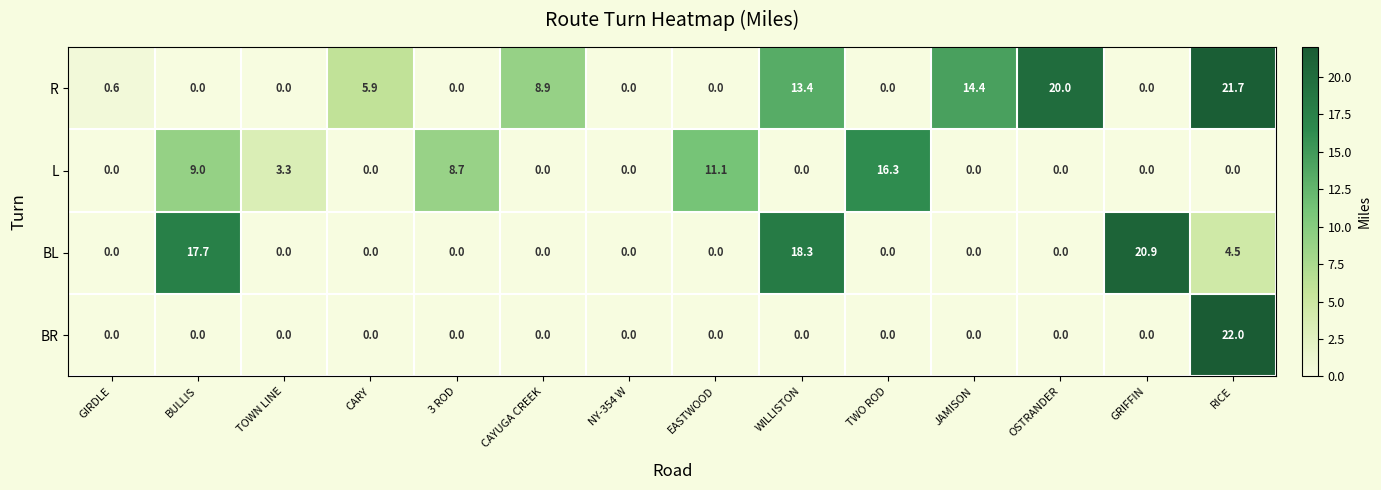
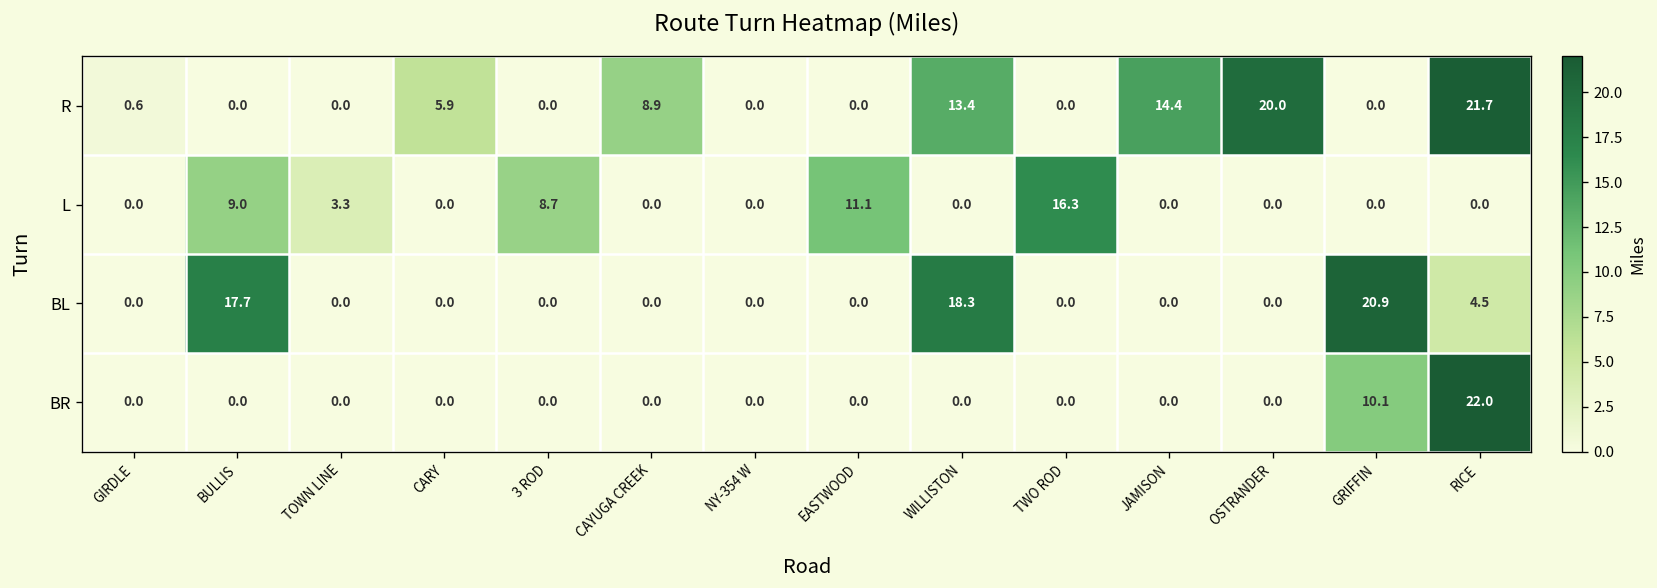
  {
    "R": {
      "GIRDLE": 0.6,
      "BULLIS": 0.0,
      "TOWN LINE": 0.0,
      "CARY": 5.9,
      "3 ROD": 0.0,
      "CAYUGA CREEK": 8.9,
      "NY-354 W": 0.0,
      "EASTWOOD": 0.0,
      "WILLISTON": 13.4,
      "TWO ROD": 0.0,
      "JAMISON": 14.4,
      "OSTRANDER": 20.0,
      "GRIFFIN": 0.0,
      "RICE": 21.7
    },
    "L": {
      "GIRDLE": 0.0,
      "BULLIS": 9.0,
      "TOWN LINE": 3.3,
      "CARY": 0.0,
      "3 ROD": 8.7,
      "CAYUGA CREEK": 0.0,
      "NY-354 W": 0.0,
      "EASTWOOD": 11.1,
      "WILLISTON": 0.0,
      "TWO ROD": 16.3,
      "JAMISON": 0.0,
      "OSTRANDER": 0.0,
      "GRIFFIN": 0.0,
      "RICE": 0.0
    },
    "BL": {
      "GIRDLE": 0.0,
      "BULLIS": 17.7,
      "TOWN LINE": 0.0,
      "CARY": 0.0,
      "3 ROD": 0.0,
      "CAYUGA CREEK": 0.0,
      "NY-354 W": 0.0,
      "EASTWOOD": 0.0,
      "WILLISTON": 18.3,
      "TWO ROD": 0.0,
      "JAMISON": 0.0,
      "OSTRANDER": 0.0,
      "GRIFFIN": 20.9,
      "RICE": 4.5
    },
    "BR": {
      "GIRDLE": 0.0,
      "BULLIS": 0.0,
      "TOWN LINE": 0.0,
      "CARY": 0.0,
      "3 ROD": 0.0,
      "CAYUGA CREEK": 0.0,
      "NY-354 W": 0.0,
      "EASTWOOD": 0.0,
      "WILLISTON": 0.0,
      "TWO ROD": 0.0,
      "JAMISON": 0.0,
      "OSTRANDER": 0.0,
-     "GRIFFIN": 0.0,
+     "GRIFFIN": 10.1,
      "RICE": 22.0
    }
  }
